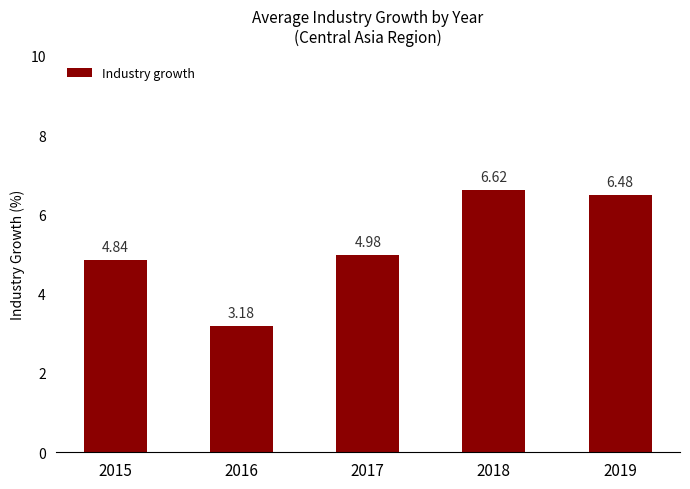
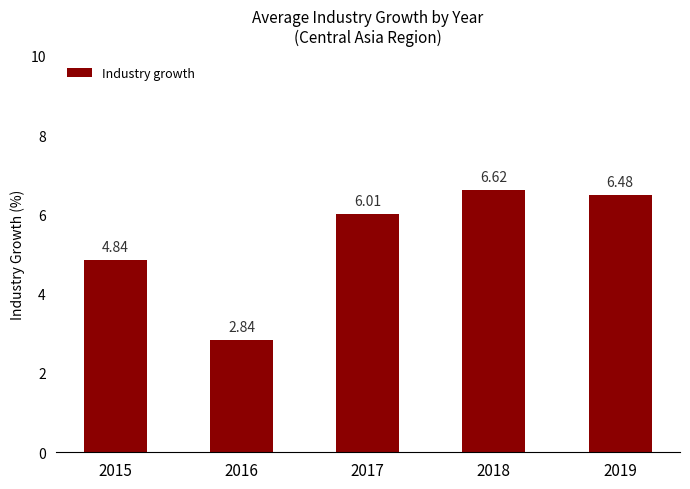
  {
    "2015": 4.84,
-   "2016": 3.18,
-   "2017": 4.98,
+   "2016": 2.84,
+   "2017": 6.01,
    "2018": 6.62,
    "2019": 6.48
  }
